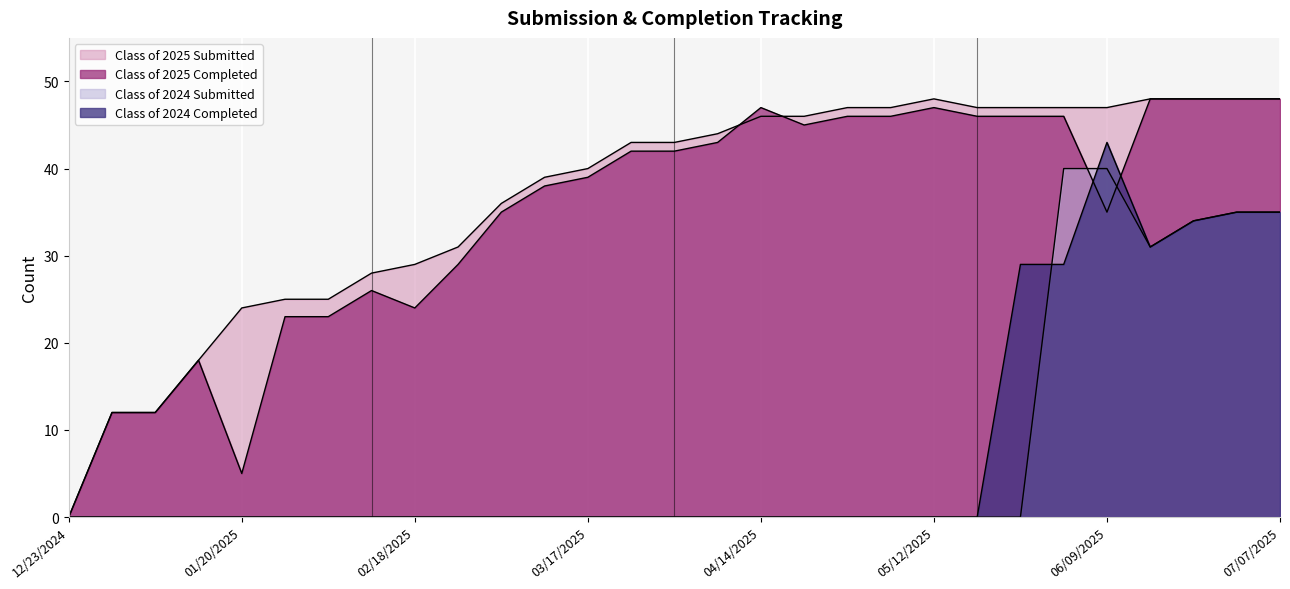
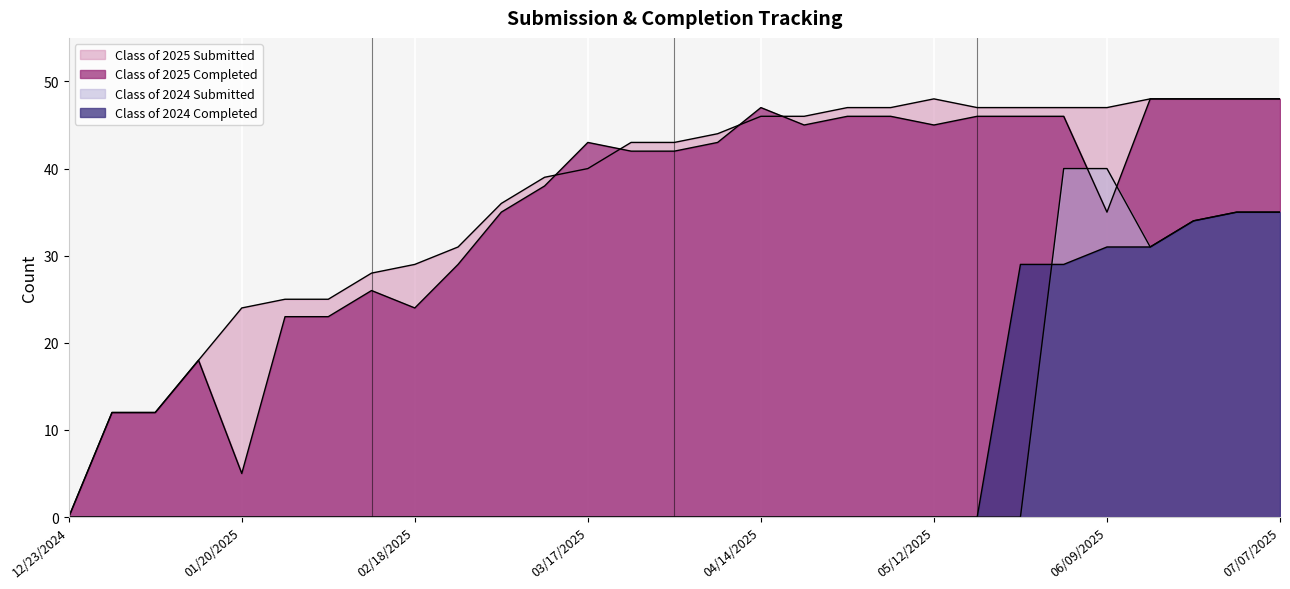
  {
    "Class of 2025 Completed": {
      "01/20/2025": 5,
      "02/18/2025": 24,
-     "03/17/2025": 39,
+     "03/17/2025": 43,
      "04/14/2025": 47,
-     "05/12/2025": 47,
+     "05/12/2025": 45,
      "06/09/2025": 35
    },
    "Class of 2024 Completed": {
-     "06/09/2025": 43
+     "06/09/2025": 31
    }
  }
